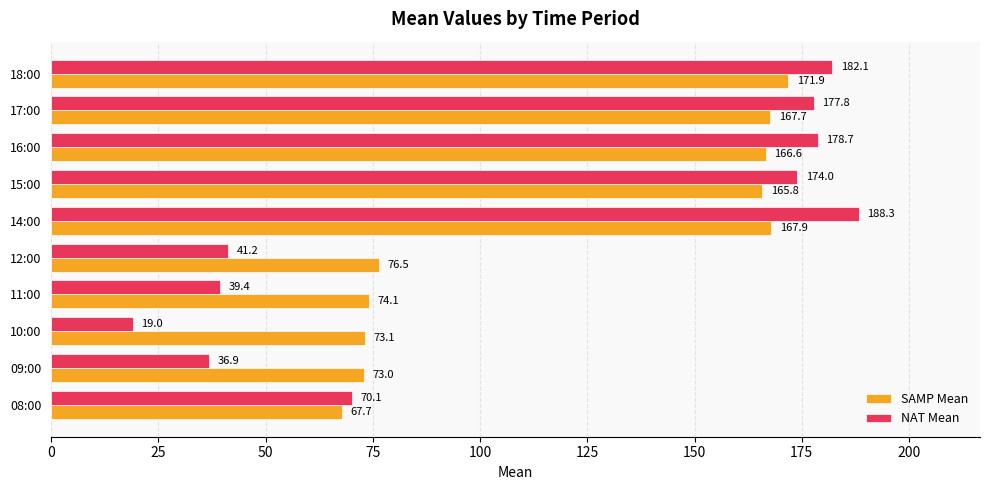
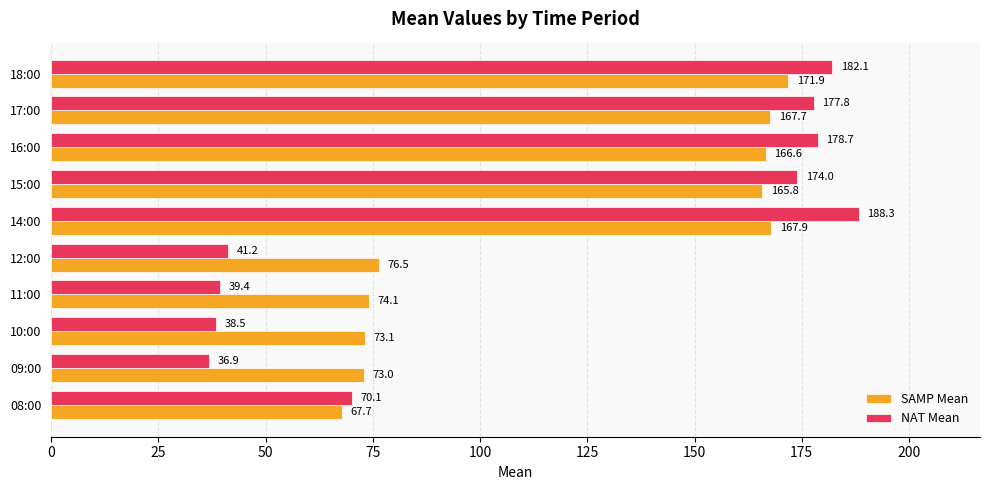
  {
    "SAMP Mean": {
      "18:00": 171.9,
      "17:00": 167.7,
      "16:00": 166.6,
      "15:00": 165.8,
      "14:00": 167.9,
      "12:00": 76.5,
      "11:00": 74.1,
      "10:00": 73.1,
      "09:00": 73.0,
      "08:00": 67.7
    },
    "NAT Mean": {
      "18:00": 182.1,
      "17:00": 177.8,
      "16:00": 178.7,
      "15:00": 174.0,
      "14:00": 188.3,
      "12:00": 41.2,
      "11:00": 39.4,
-     "10:00": 19.0,
+     "10:00": 38.5,
      "09:00": 36.9,
      "08:00": 70.1
    }
  }
